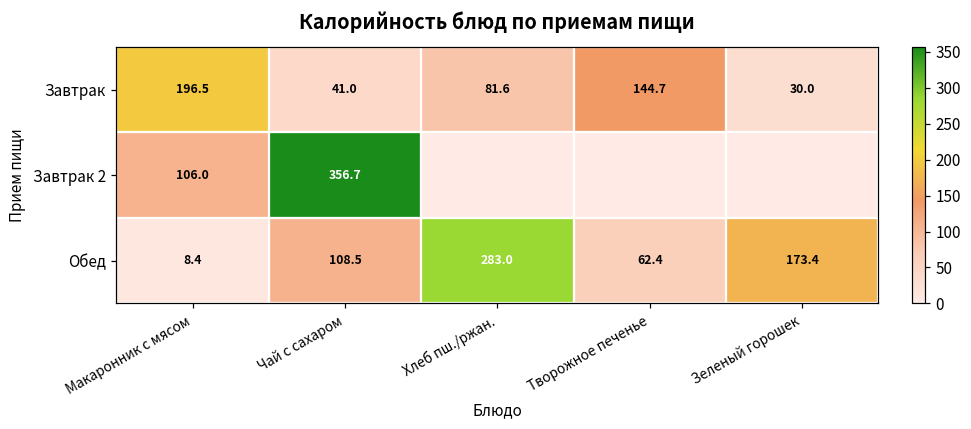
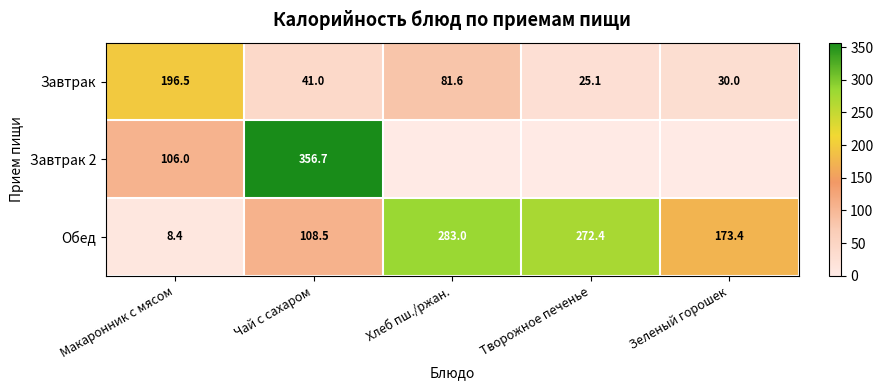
  {
    "Завтрак": {
      "Макаронник с мясом": 196.5,
      "Чай с сахаром": 41.0,
      "Хлеб пш./ржан.": 81.6,
-     "Творожное печенье": 144.7,
+     "Творожное печенье": 25.1,
      "Зеленый горошек": 30.0
    },
    "Завтрак 2": {
      "Макаронник с мясом": 106.0,
      "Чай с сахаром": 356.7
    },
    "Обед": {
      "Макаронник с мясом": 8.4,
      "Чай с сахаром": 108.5,
      "Хлеб пш./ржан.": 283.0,
-     "Творожное печенье": 62.4,
+     "Творожное печенье": 272.4,
      "Зеленый горошек": 173.4
    }
  }
